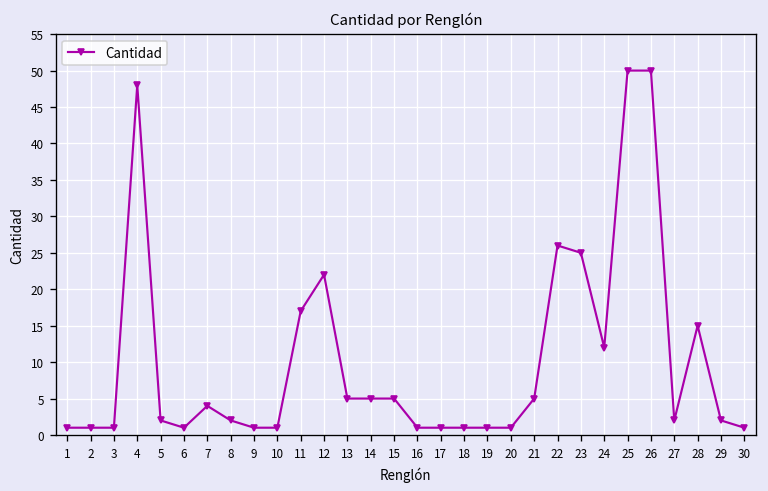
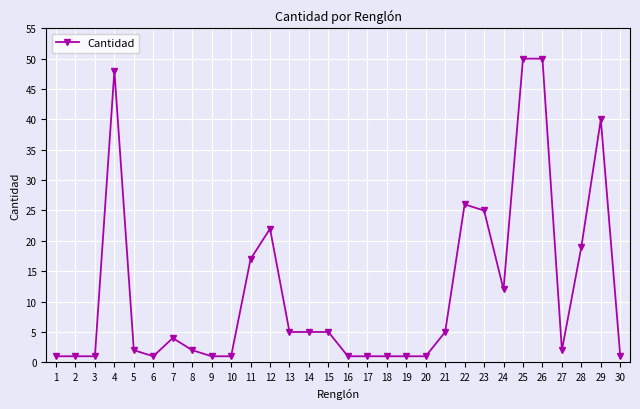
  {
    "1": 1,
    "2": 1,
    "3": 1,
    "4": 48,
    "5": 2,
    "6": 1,
    "7": 4,
    "8": 2,
    "9": 1,
    "10": 1,
    "11": 17,
    "12": 22,
    "13": 5,
    "14": 5,
    "15": 5,
    "16": 1,
    "17": 1,
    "18": 1,
    "19": 1,
    "20": 1,
    "21": 5,
    "22": 26,
    "23": 25,
    "24": 12,
    "25": 50,
    "26": 50,
    "27": 2,
-   "28": 15,
-   "29": 2,
+   "28": 19,
+   "29": 40,
    "30": 1
  }
